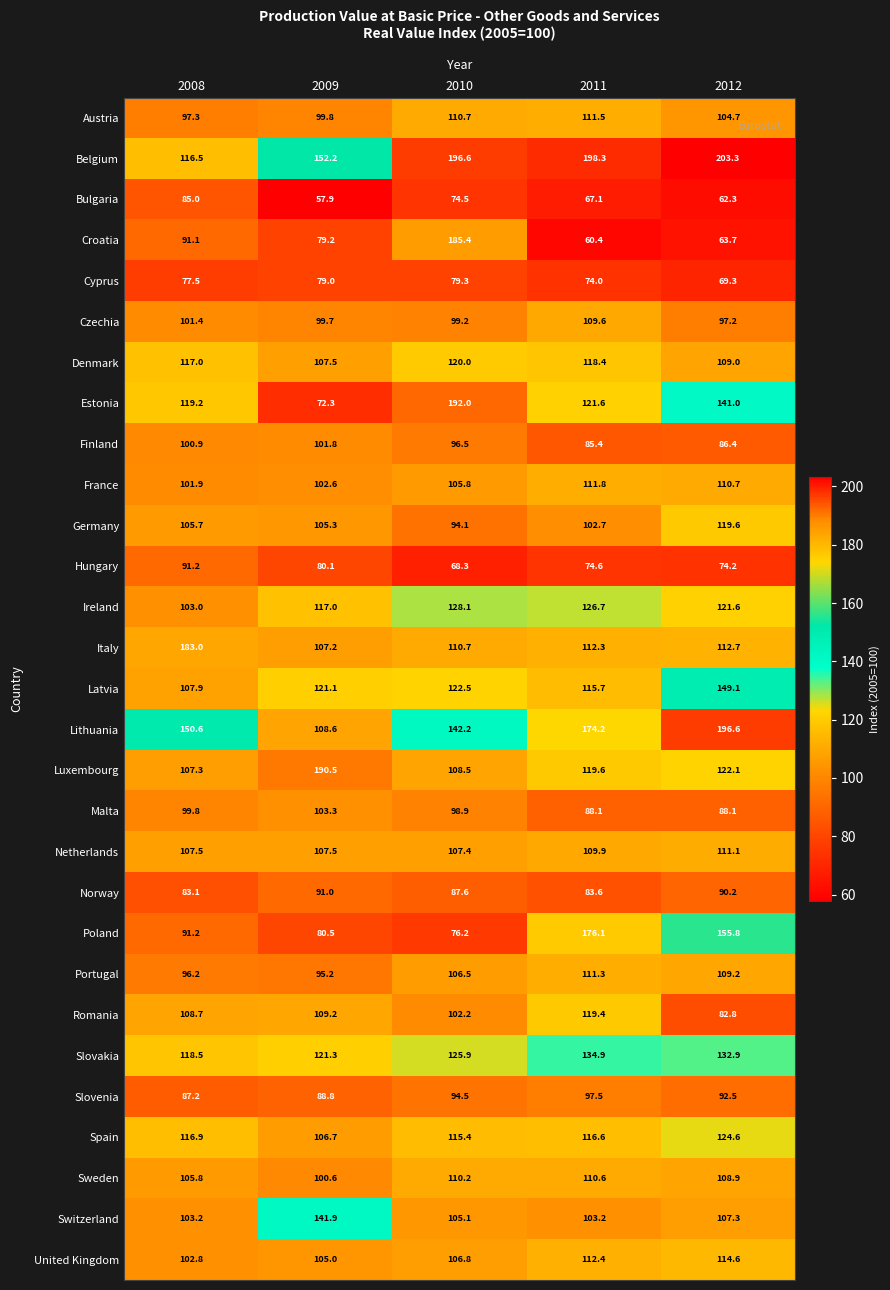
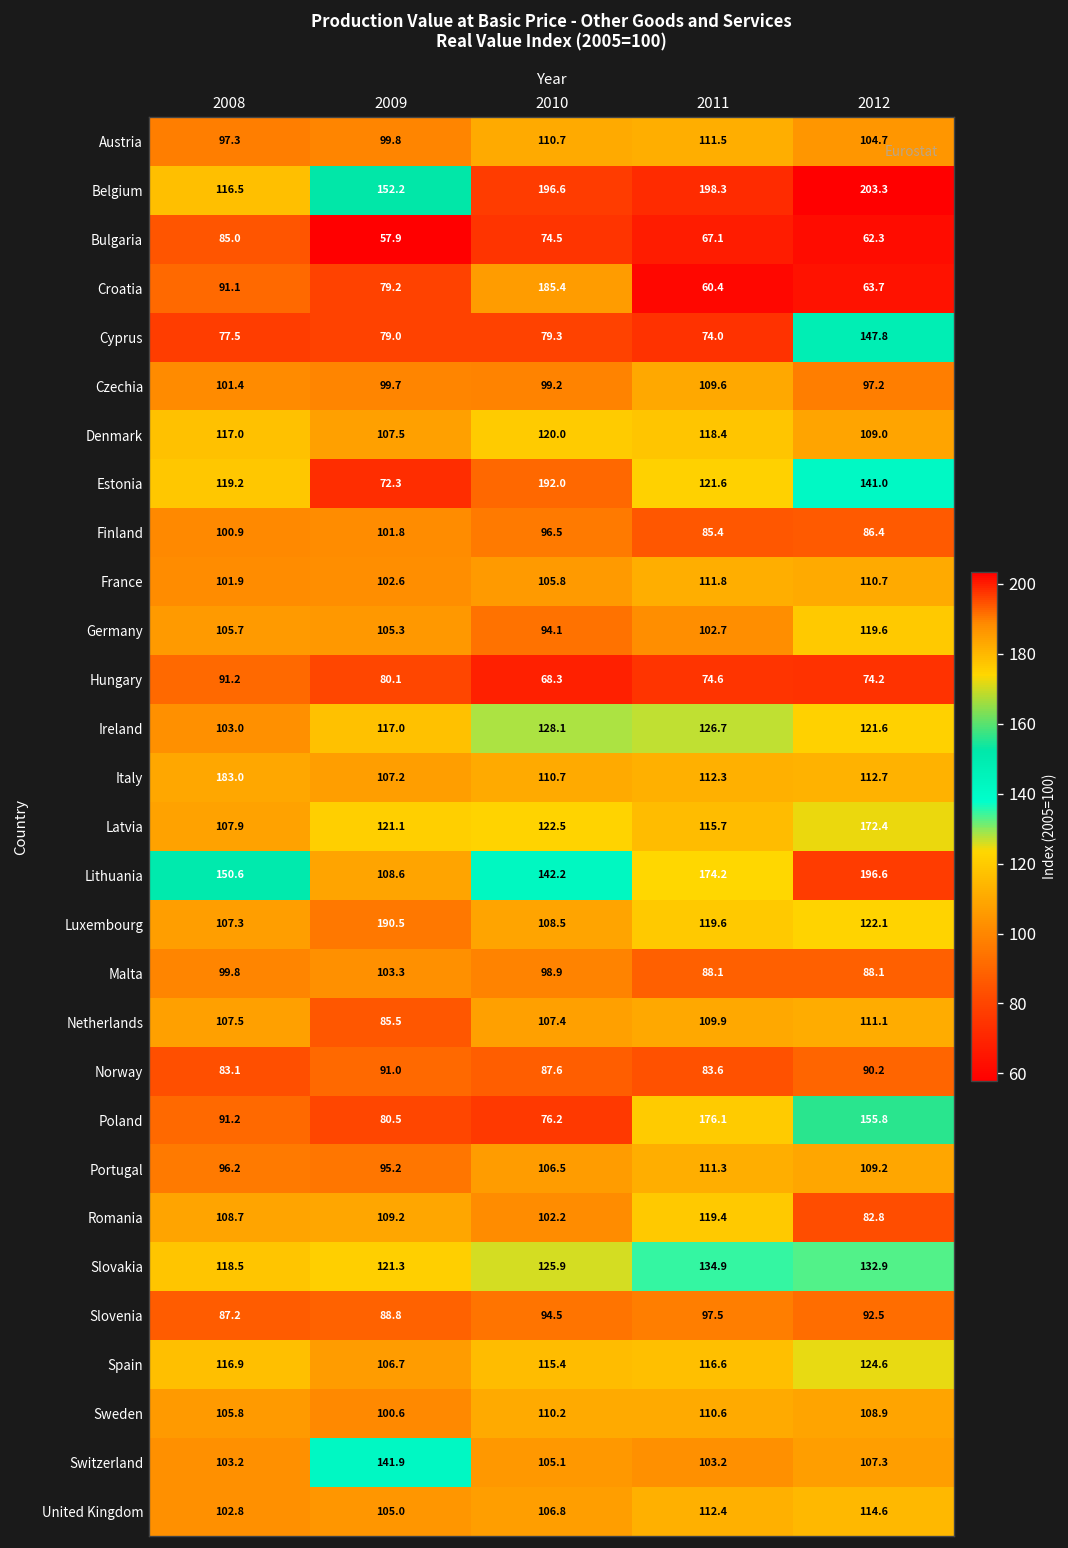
  {
    "Austria": {
      "2008": 97.3,
      "2009": 99.8,
      "2010": 110.7,
      "2011": 111.5
    },
    "Belgium": {
      "2008": 116.5,
      "2009": 152.2,
      "2010": 196.6,
      "2011": 198.3,
      "2012": 203.3
    },
    "Bulgaria": {
      "2008": 85.0,
      "2009": 57.9,
      "2010": 74.5,
      "2011": 67.1,
      "2012": 62.3
    },
    "Croatia": {
      "2008": 91.1,
      "2009": 79.2,
      "2010": 185.4,
      "2011": 60.4,
      "2012": 63.7
    },
    "Cyprus": {
      "2008": 77.5,
      "2009": 79.0,
      "2010": 79.3,
      "2011": 74.0,
-     "2012": 69.3
+     "2012": 147.8
    },
    "Czechia": {
      "2008": 101.4,
      "2009": 99.7,
      "2010": 99.2,
      "2011": 109.6,
      "2012": 97.2
    },
    "Denmark": {
      "2008": 117.0,
      "2009": 107.5,
      "2010": 120.0,
      "2011": 118.4,
      "2012": 109.0
    },
    "Estonia": {
      "2008": 119.2,
      "2009": 72.3,
      "2010": 192.0,
      "2011": 121.6,
      "2012": 141.0
    },
    "Finland": {
      "2008": 100.9,
      "2009": 101.8,
      "2010": 96.5,
      "2011": 85.4,
      "2012": 86.4
    },
    "France": {
      "2008": 101.9,
      "2009": 102.6,
      "2010": 105.8,
      "2011": 111.8,
      "2012": 110.7
    },
    "Germany": {
      "2008": 105.7,
      "2009": 105.3,
      "2010": 94.1,
      "2011": 102.7,
      "2012": 119.6
    },
    "Hungary": {
      "2008": 91.2,
      "2009": 80.1,
      "2010": 68.3,
      "2011": 74.6,
      "2012": 74.2
    },
    "Ireland": {
      "2008": 103.0,
      "2009": 117.0,
      "2010": 128.1,
      "2011": 126.7,
      "2012": 121.6
    },
    "Italy": {
      "2008": 183.0,
      "2009": 107.2,
      "2010": 110.7,
      "2011": 112.3,
      "2012": 112.7
    },
    "Latvia": {
      "2008": 107.9,
      "2009": 121.1,
      "2010": 122.5,
      "2011": 115.7,
-     "2012": 149.1
+     "2012": 172.4
    },
    "Lithuania": {
      "2008": 150.6,
      "2009": 108.6,
      "2010": 142.2,
      "2011": 174.2,
      "2012": 196.6
    },
    "Luxembourg": {
      "2008": 107.3,
      "2009": 190.5,
      "2010": 108.5,
      "2011": 119.6,
      "2012": 122.1
    },
    "Malta": {
      "2008": 99.8,
      "2009": 103.3,
      "2010": 98.9,
      "2011": 88.1,
      "2012": 88.1
    },
    "Netherlands": {
      "2008": 107.5,
-     "2009": 107.5,
+     "2009": 85.5,
      "2010": 107.4,
      "2011": 109.9,
      "2012": 111.1
    },
    "Norway": {
      "2008": 83.1,
      "2009": 91.0,
      "2010": 87.6,
      "2011": 83.6,
      "2012": 90.2
    },
    "Poland": {
      "2008": 91.2,
      "2009": 80.5,
      "2010": 76.2,
      "2011": 176.1,
      "2012": 155.8
    },
    "Portugal": {
      "2008": 96.2,
      "2009": 95.2,
      "2010": 106.5,
      "2011": 111.3,
      "2012": 109.2
    },
    "Romania": {
      "2008": 108.7,
      "2009": 109.2,
      "2010": 102.2,
      "2011": 119.4,
      "2012": 82.8
    },
    "Slovakia": {
      "2008": 118.5,
      "2009": 121.3,
      "2010": 125.9,
      "2011": 134.9,
      "2012": 132.9
    },
    "Slovenia": {
      "2008": 87.2,
      "2009": 88.8,
      "2010": 94.5,
      "2011": 97.5,
      "2012": 92.5
    },
    "Spain": {
      "2008": 116.9,
      "2009": 106.7,
      "2010": 115.4,
      "2011": 116.6,
      "2012": 124.6
    },
    "Sweden": {
      "2008": 105.8,
      "2009": 100.6,
      "2010": 110.2,
      "2011": 110.6,
      "2012": 108.9
    },
    "Switzerland": {
      "2008": 103.2,
      "2009": 141.9,
      "2010": 105.1,
      "2011": 103.2,
      "2012": 107.3
    },
    "United Kingdom": {
      "2008": 102.8,
      "2009": 105.0,
      "2010": 106.8,
      "2011": 112.4,
      "2012": 114.6
    }
  }
